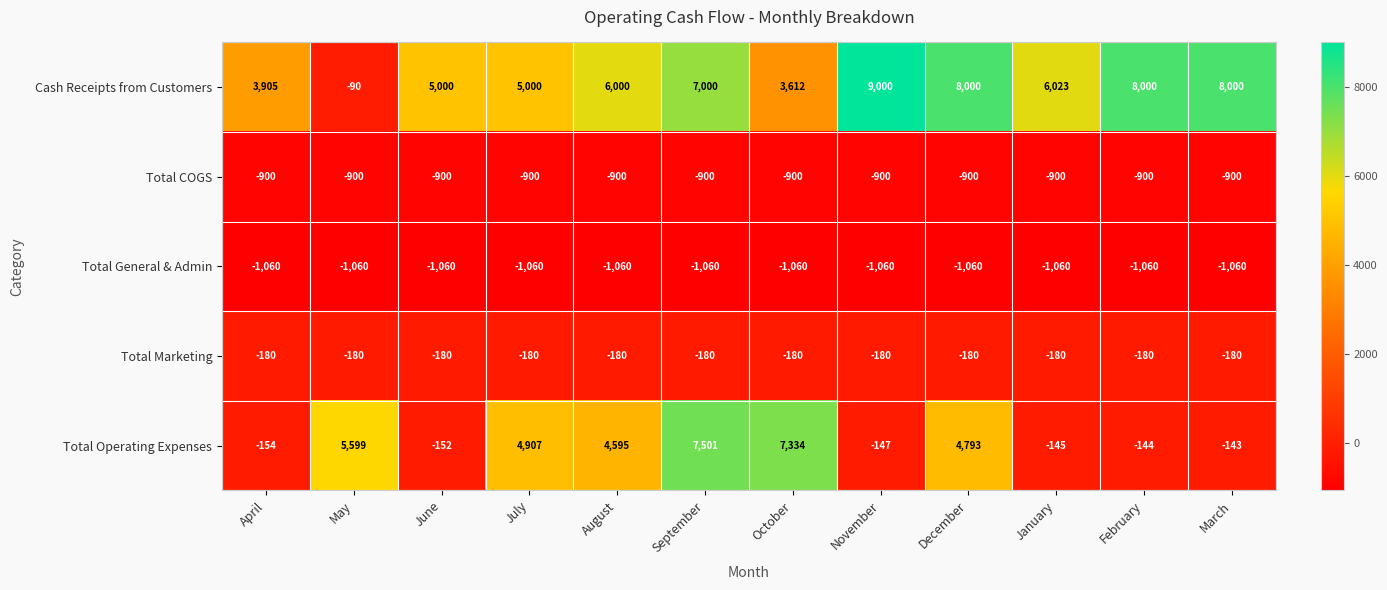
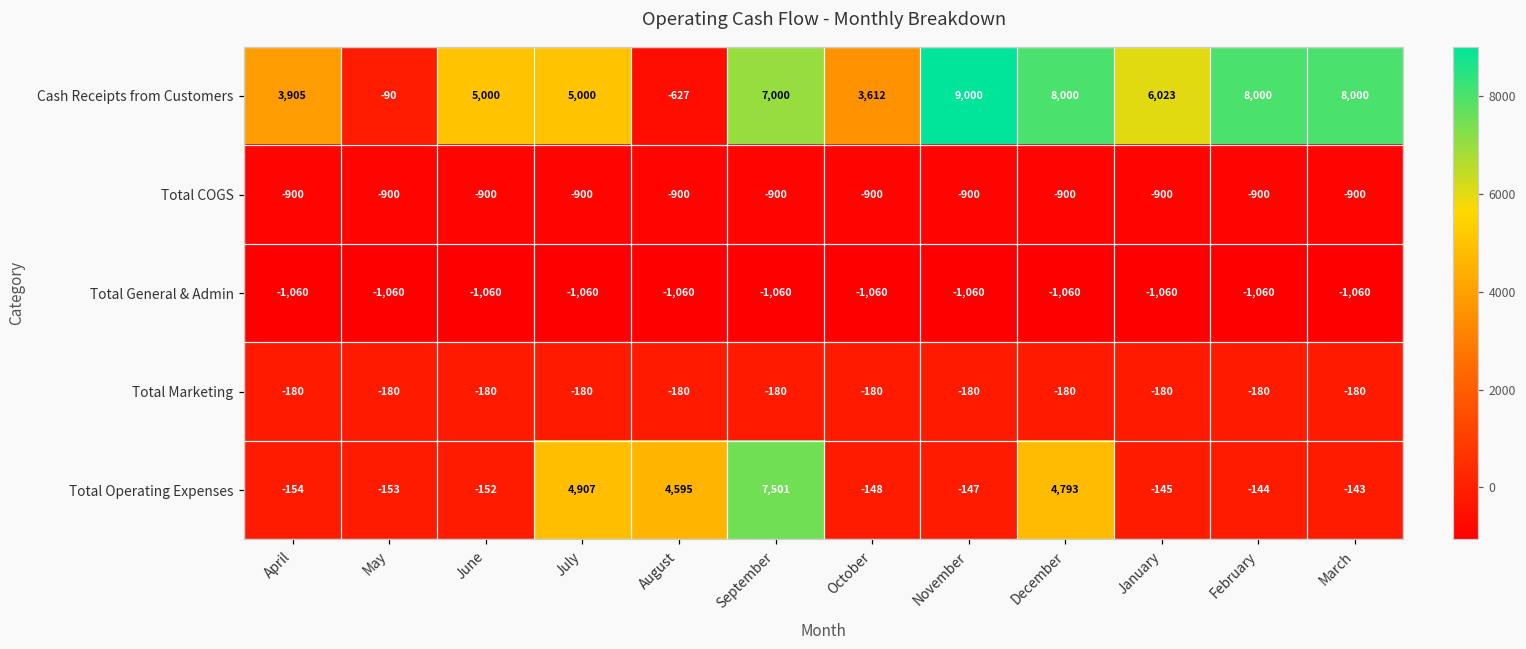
  {
    "Cash Receipts from Customers": {
      "April": "3,905",
      "May": "-90",
      "June": "5,000",
      "July": "5,000",
-     "August": "6,000",
+     "August": "-627",
      "September": "7,000",
      "October": "3,612",
      "November": "9,000",
      "December": "8,000",
      "January": "6,023",
      "February": "8,000",
      "March": "8,000"
    },
    "Total COGS": {
      "April": "-900",
      "May": "-900",
      "June": "-900",
      "July": "-900",
      "August": "-900",
      "September": "-900",
      "October": "-900",
      "November": "-900",
      "December": "-900",
      "January": "-900",
      "February": "-900",
      "March": "-900"
    },
    "Total General & Admin": {
      "April": "-1,060",
      "May": "-1,060",
      "June": "-1,060",
      "July": "-1,060",
      "August": "-1,060",
      "September": "-1,060",
      "October": "-1,060",
      "November": "-1,060",
      "December": "-1,060",
      "January": "-1,060",
      "February": "-1,060",
      "March": "-1,060"
    },
    "Total Marketing": {
      "April": "-180",
      "May": "-180",
      "June": "-180",
      "July": "-180",
      "August": "-180",
      "September": "-180",
      "October": "-180",
      "November": "-180",
      "December": "-180",
      "January": "-180",
      "February": "-180",
      "March": "-180"
    },
    "Total Operating Expenses": {
      "April": "-154",
-     "May": "5,599",
+     "May": "-153",
      "June": "-152",
      "July": "4,907",
      "August": "4,595",
      "September": "7,501",
-     "October": "7,334",
+     "October": "-148",
      "November": "-147",
      "December": "4,793",
      "January": "-145",
      "February": "-144",
      "March": "-143"
    }
  }
